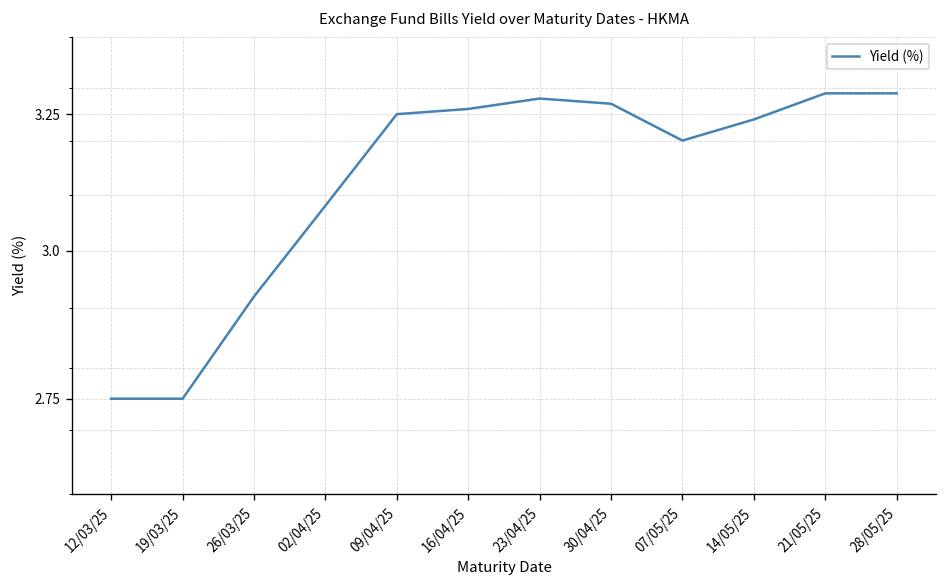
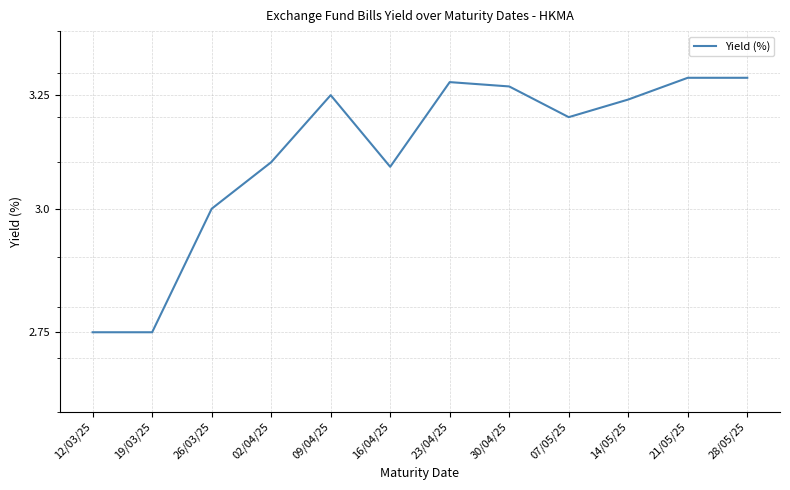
  {
    "12/03/25": 2.75,
    "19/03/25": 2.75,
-   "26/03/25": 2.92,
-   "02/04/25": 3.08,
+   "26/03/25": 3.00,
+   "02/04/25": 3.10,
    "09/04/25": 3.25,
-   "16/04/25": 3.26,
+   "16/04/25": 3.09,
    "23/04/25": 3.28,
    "30/04/25": 3.27,
    "07/05/25": 3.20,
    "14/05/25": 3.24,
    "21/05/25": 3.29,
    "28/05/25": 3.29
  }
